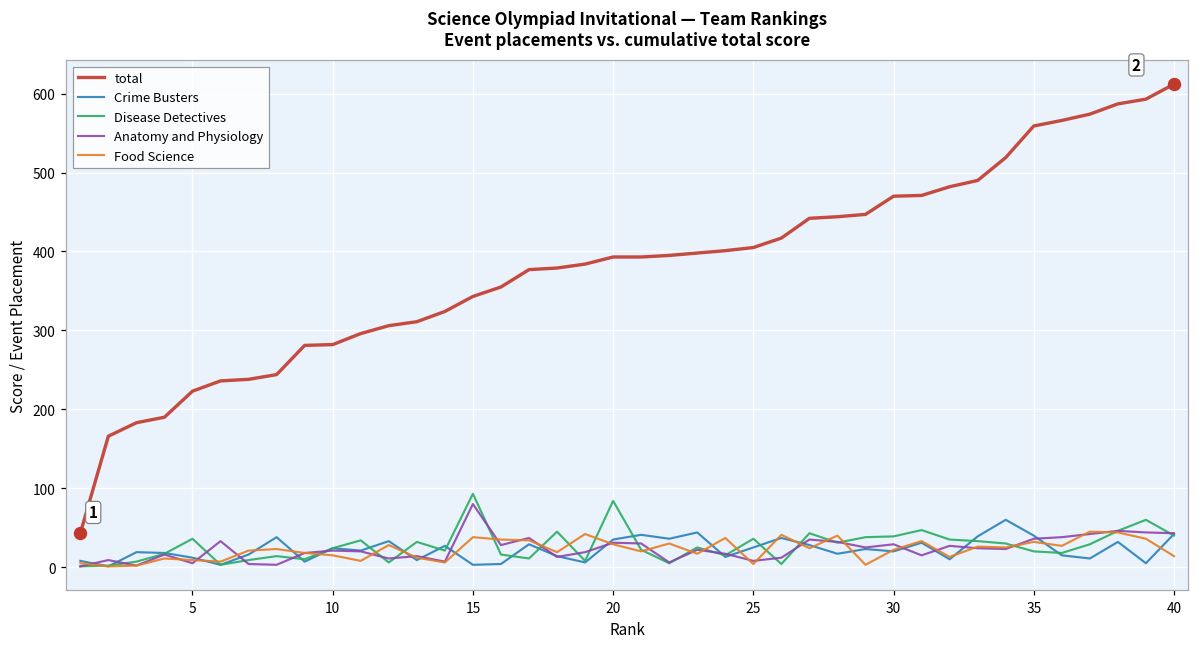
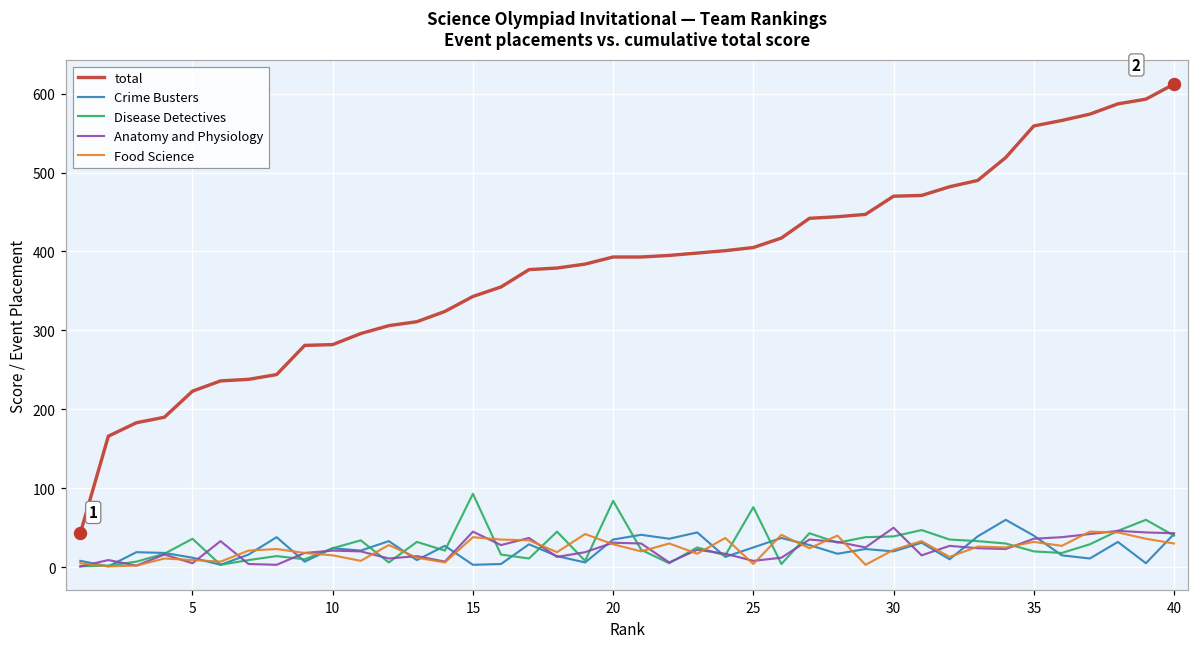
  {
    "Crime Busters": {
      "15": 0,
      "20": 40,
      "25": 30,
      "35": 40
    },
    "Disease Detectives": {
      "5": 40,
      "15": 90,
      "20": 80,
-     "25": 40,
+     "25": 80,
      "30": 40,
      "35": 20
    },
    "Anatomy and Physiology": {
      "5": 10,
-     "15": 80,
+     "15": 50,
      "25": 10,
-     "30": 30,
+     "30": 50,
      "35": 40
    },
    "Food Science": {
      "10": 20,
      "15": 40,
      "25": 0,
      "35": 30,
-     "40": 10
+     "40": 30
    }
  }
